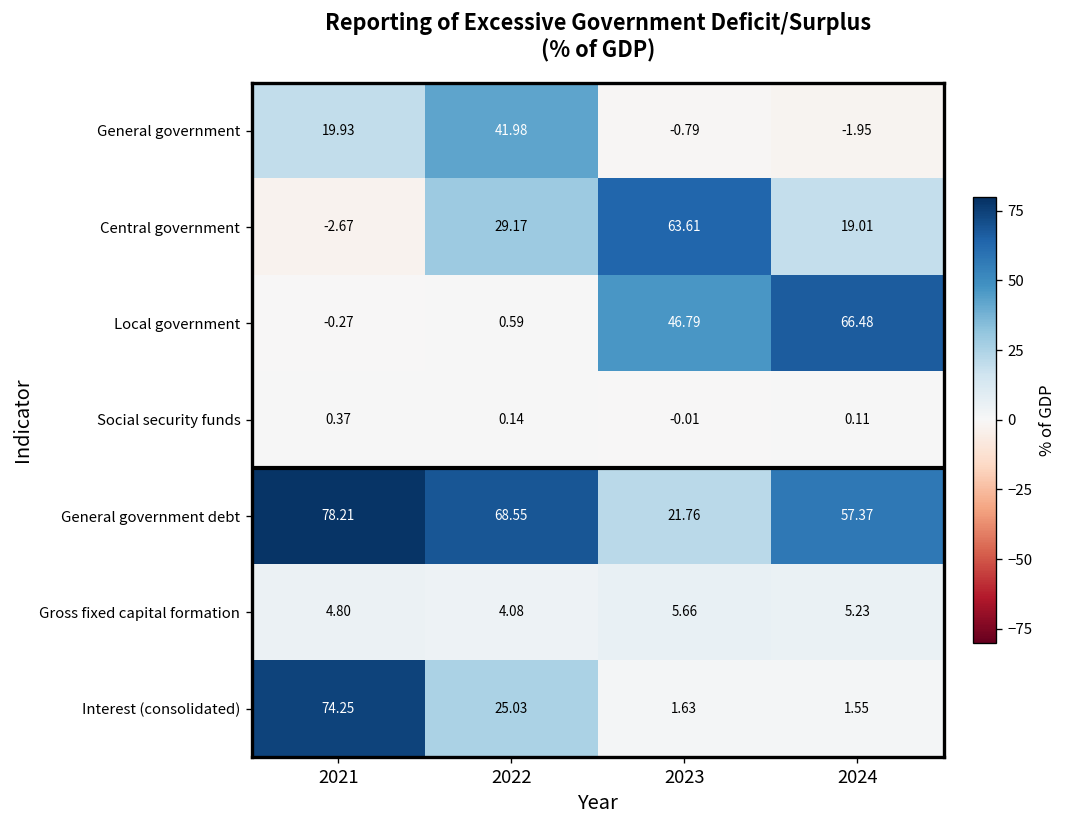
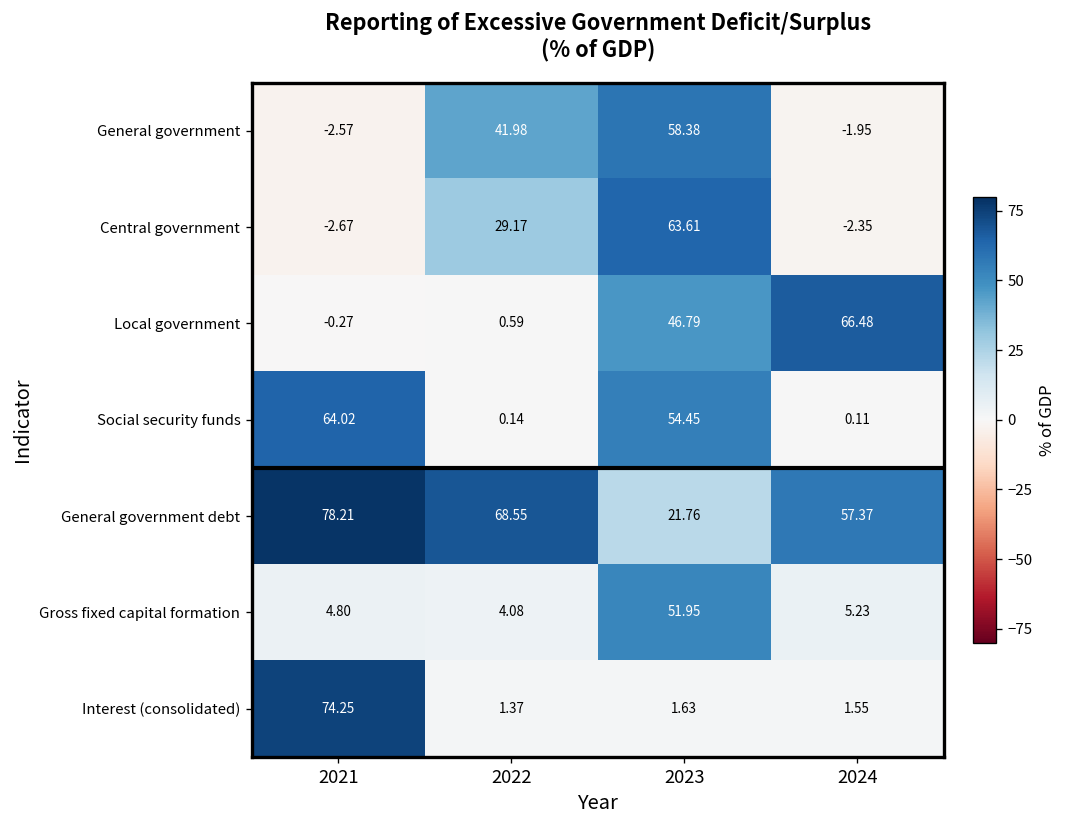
  {
    "General government": {
-     "2021": 19.93,
+     "2021": -2.57,
      "2022": 41.98,
-     "2023": -0.79,
+     "2023": 58.38,
      "2024": -1.95
    },
    "Central government": {
      "2021": -2.67,
      "2022": 29.17,
      "2023": 63.61,
-     "2024": 19.01
+     "2024": -2.35
    },
    "Local government": {
      "2021": -0.27,
      "2022": 0.59,
      "2023": 46.79,
      "2024": 66.48
    },
    "Social security funds": {
-     "2021": 0.37,
+     "2021": 64.02,
      "2022": 0.14,
-     "2023": -0.01,
+     "2023": 54.45,
      "2024": 0.11
    },
    "General government debt": {
      "2021": 78.21,
      "2022": 68.55,
      "2023": 21.76,
      "2024": 57.37
    },
    "Gross fixed capital formation": {
      "2021": 4.80,
      "2022": 4.08,
-     "2023": 5.66,
+     "2023": 51.95,
      "2024": 5.23
    },
    "Interest (consolidated)": {
      "2021": 74.25,
-     "2022": 25.03,
+     "2022": 1.37,
      "2023": 1.63,
      "2024": 1.55
    }
  }
